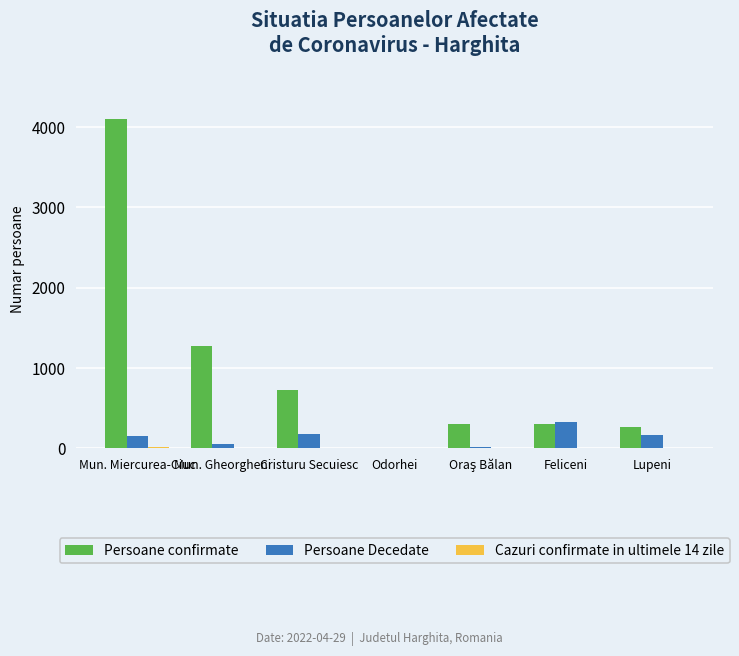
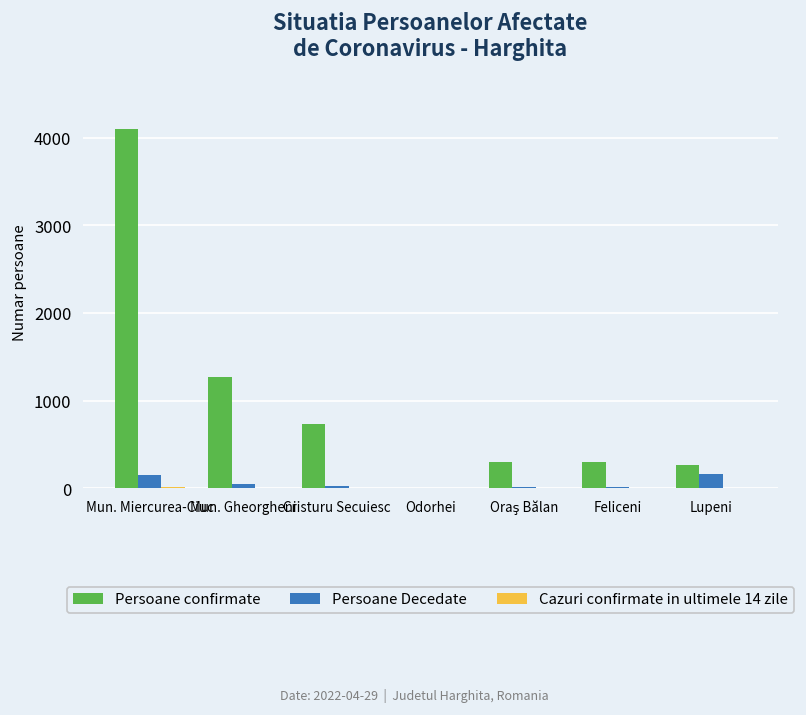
  {
    "Persoane Decedate": {
-     "Cristuru Secuiesc": 200,
+     "Cristuru Secuiesc": 0,
      "Odorhei": 0,
-     "Feliceni": 300,
+     "Feliceni": 0,
      "Lupeni": 200
    }
  }
